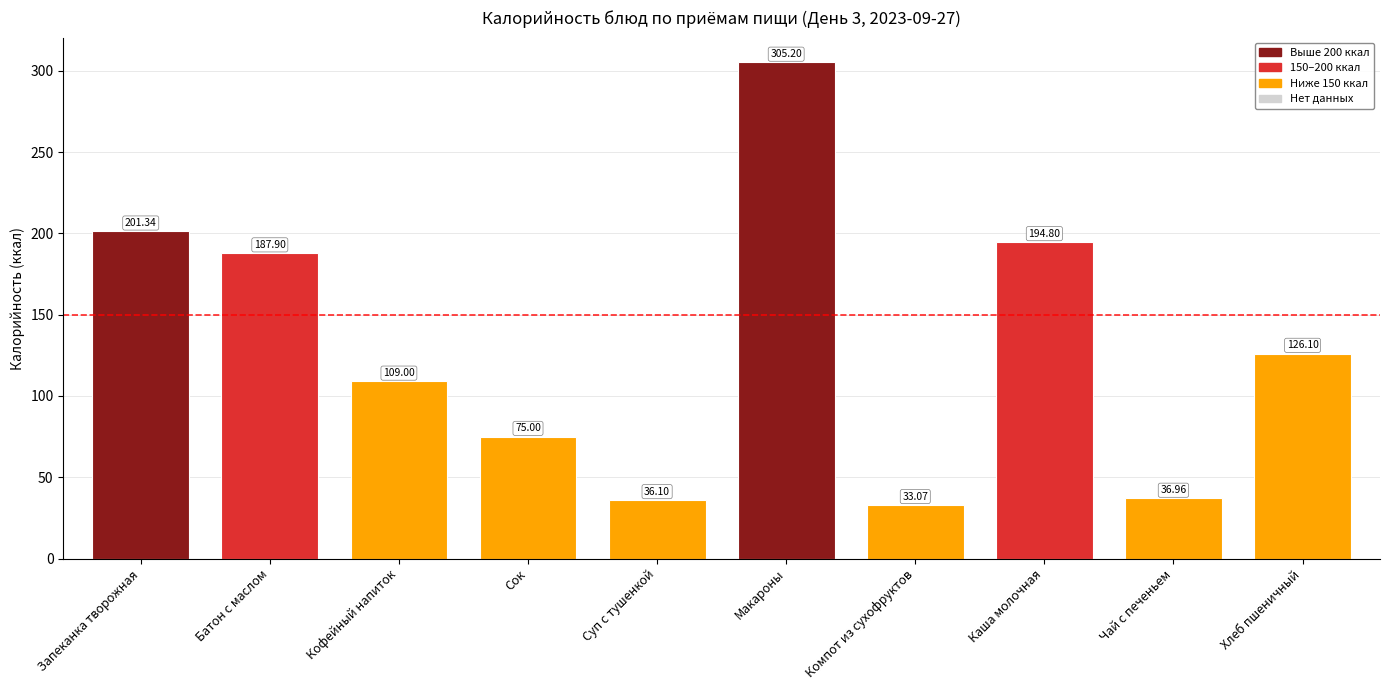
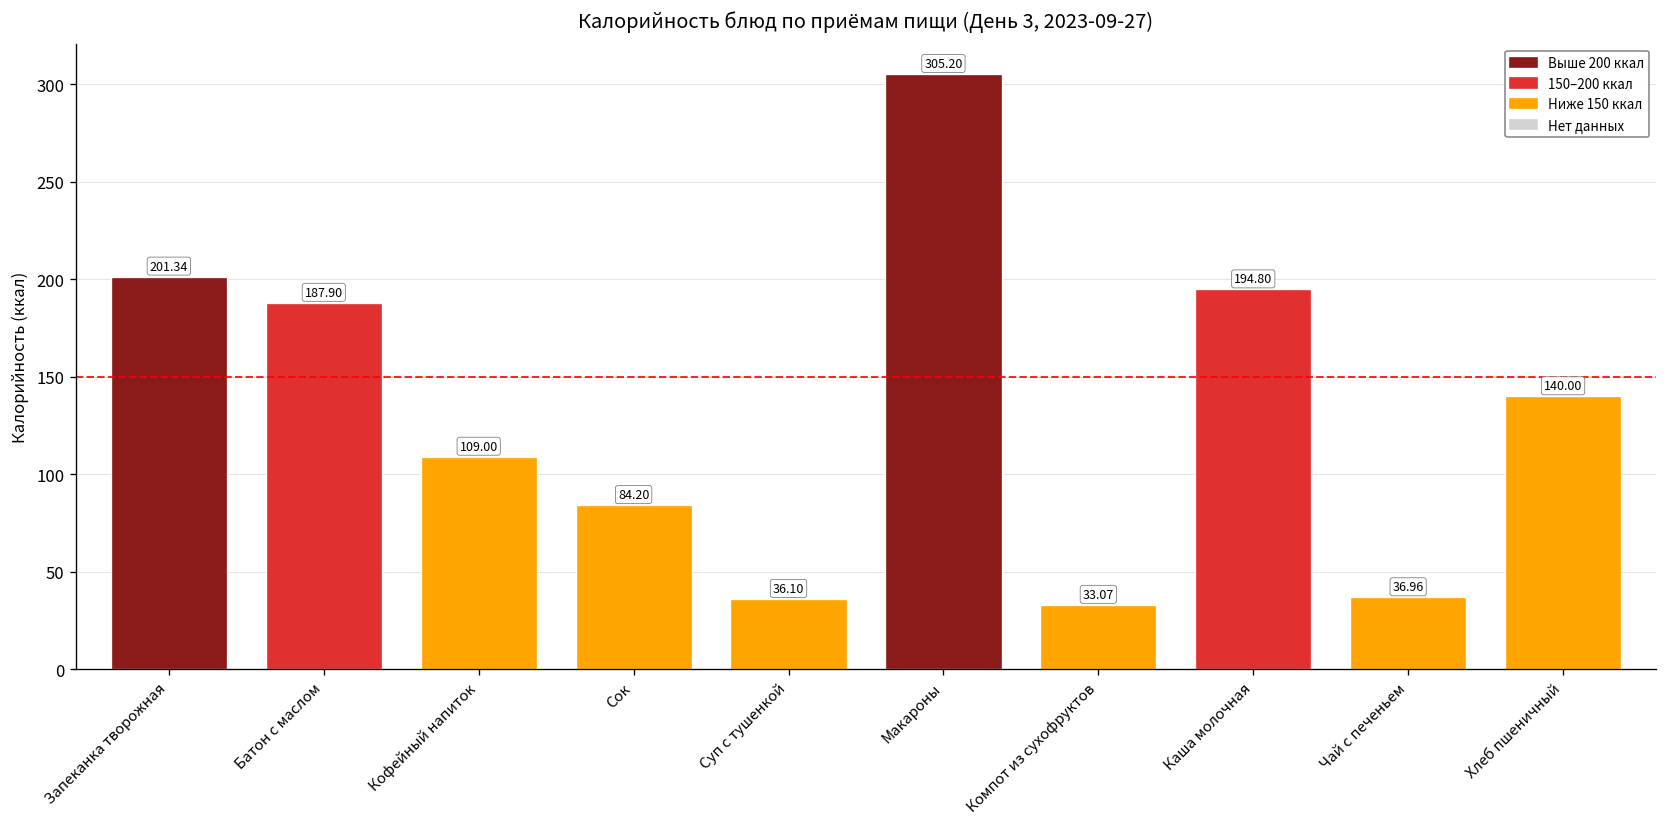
  {
-   "Сок": 75.00,
-   "Хлеб пшеничный": 126.10
+   "Сок": 84.20,
+   "Хлеб пшеничный": 140.00
  }
